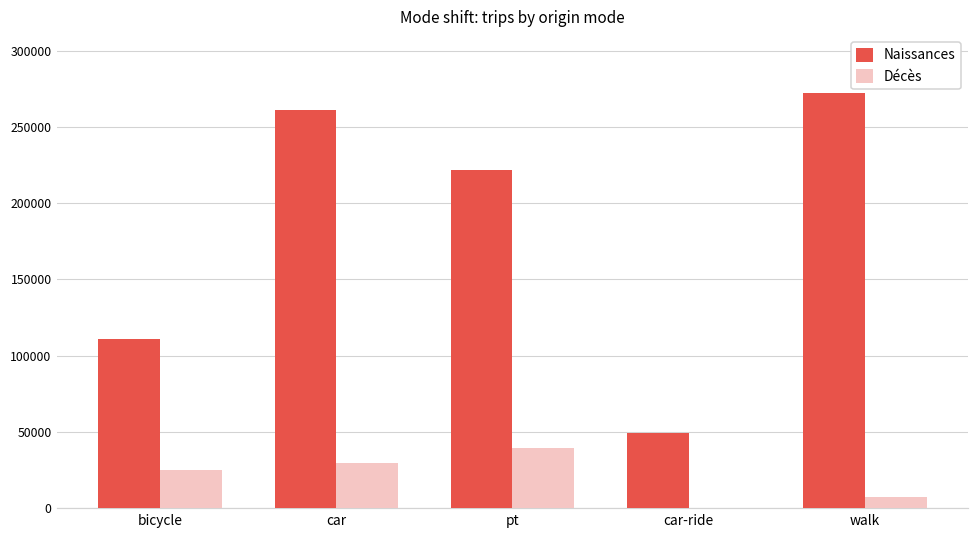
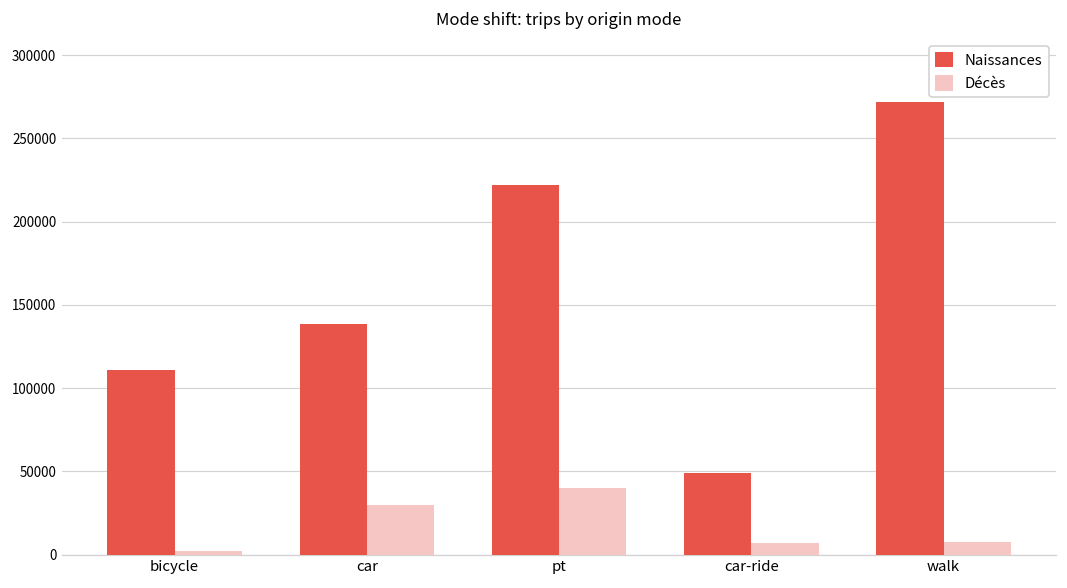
  {
    "Naissances": {
      "bicycle": 111000,
-     "car": 261000,
+     "car": 138000,
      "pt": 222000,
      "car-ride": 49000,
      "walk": 272000
    },
    "Décès": {
-     "bicycle": 25000,
+     "bicycle": 2000,
      "car": 30000,
      "pt": 40000,
-     "car-ride": 0,
+     "car-ride": 7000,
      "walk": 7000
    }
  }
